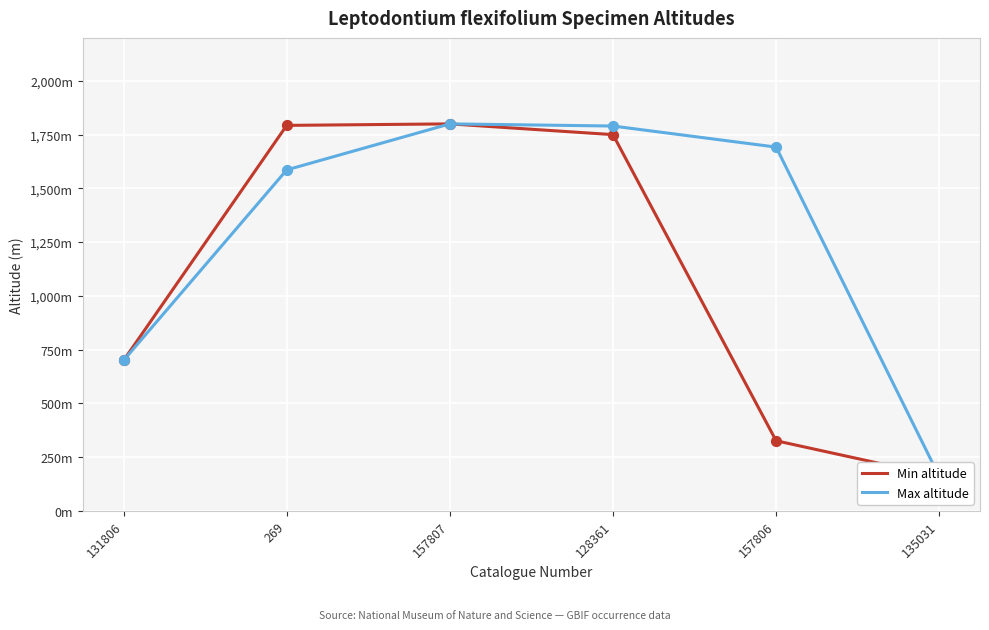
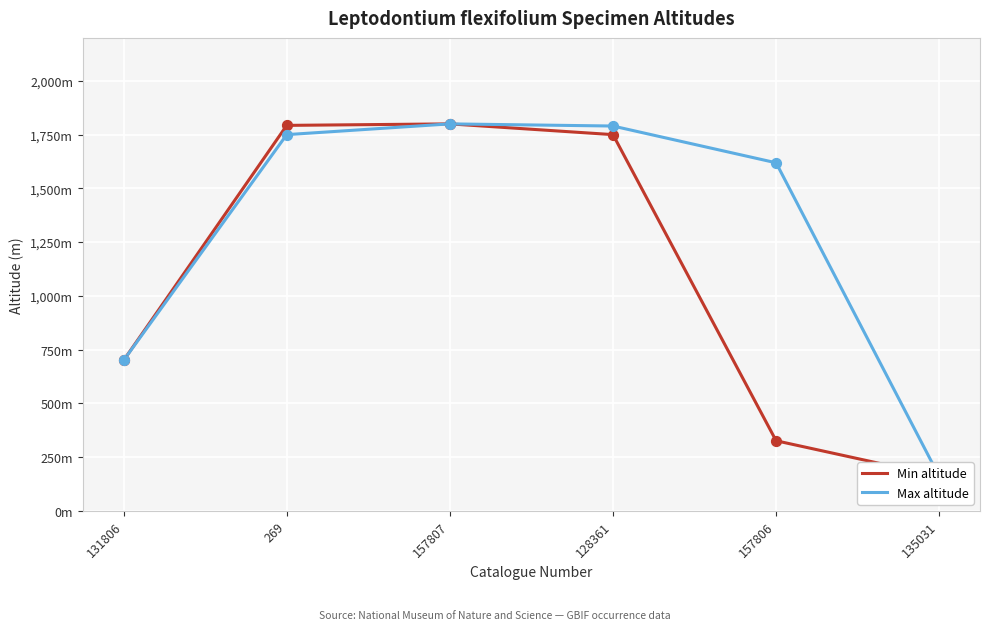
  {
    "Min altitude": {
      "269": "1,790m",
      "128361": "1,750m",
      "157806": "330m"
    },
    "Max altitude": {
-     "269": "1,590m",
+     "269": "1,750m",
      "128361": "1,790m",
-     "157806": "1,690m"
+     "157806": "1,620m"
    }
  }
